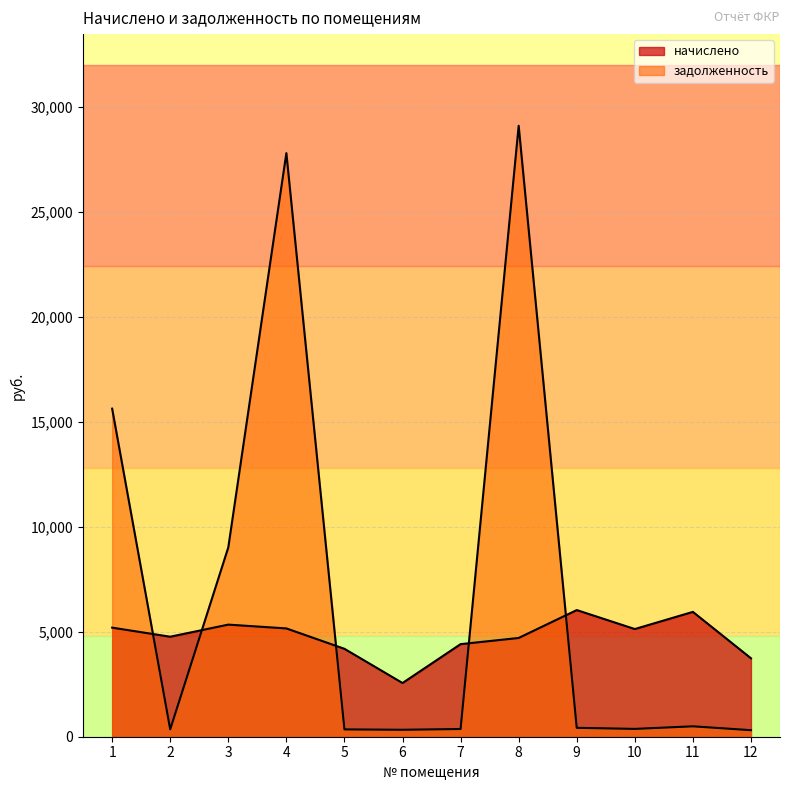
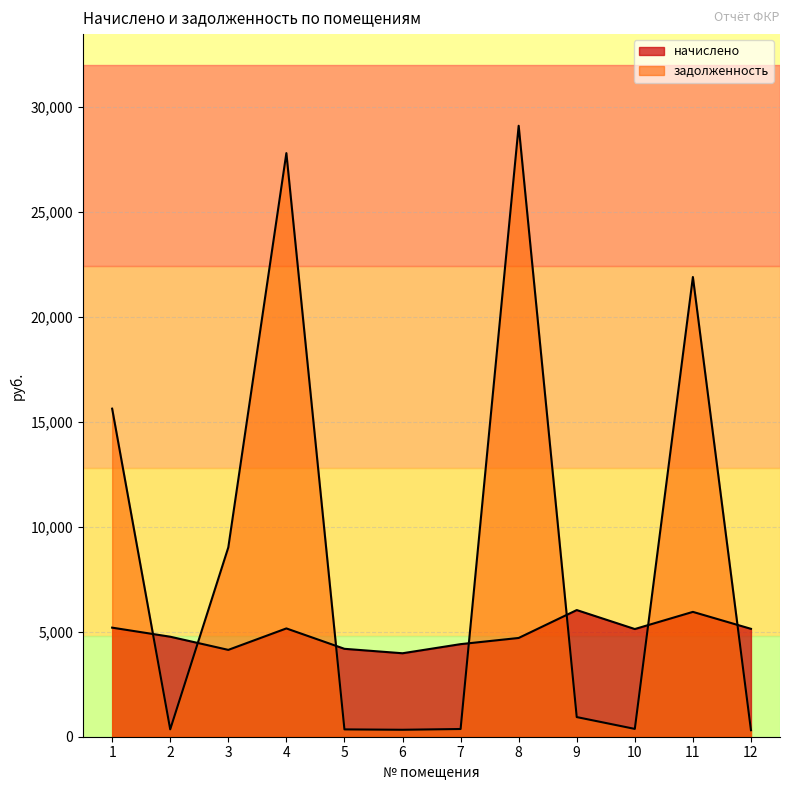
  {
    "начислено": {
      "1": "5,200",
      "2": "4,800",
-     "3": "5,300",
+     "3": "4,100",
      "4": "5,200",
      "5": "4,200",
-     "6": "2,600",
+     "6": "4,000",
      "7": "4,400",
      "8": "4,700",
      "9": "6,000",
      "10": "5,100",
      "11": "5,900",
-     "12": "3,700"
+     "12": "5,100"
    },
    "задолженность": {
      "1": "15,600",
      "2": "400",
      "3": "9,000",
      "4": "27,800",
      "5": "300",
      "6": "300",
      "7": "400",
      "8": "29,100",
-     "9": "400",
+     "9": "900",
      "10": "400",
-     "11": "500",
+     "11": "21,900",
      "12": "300"
    }
  }
